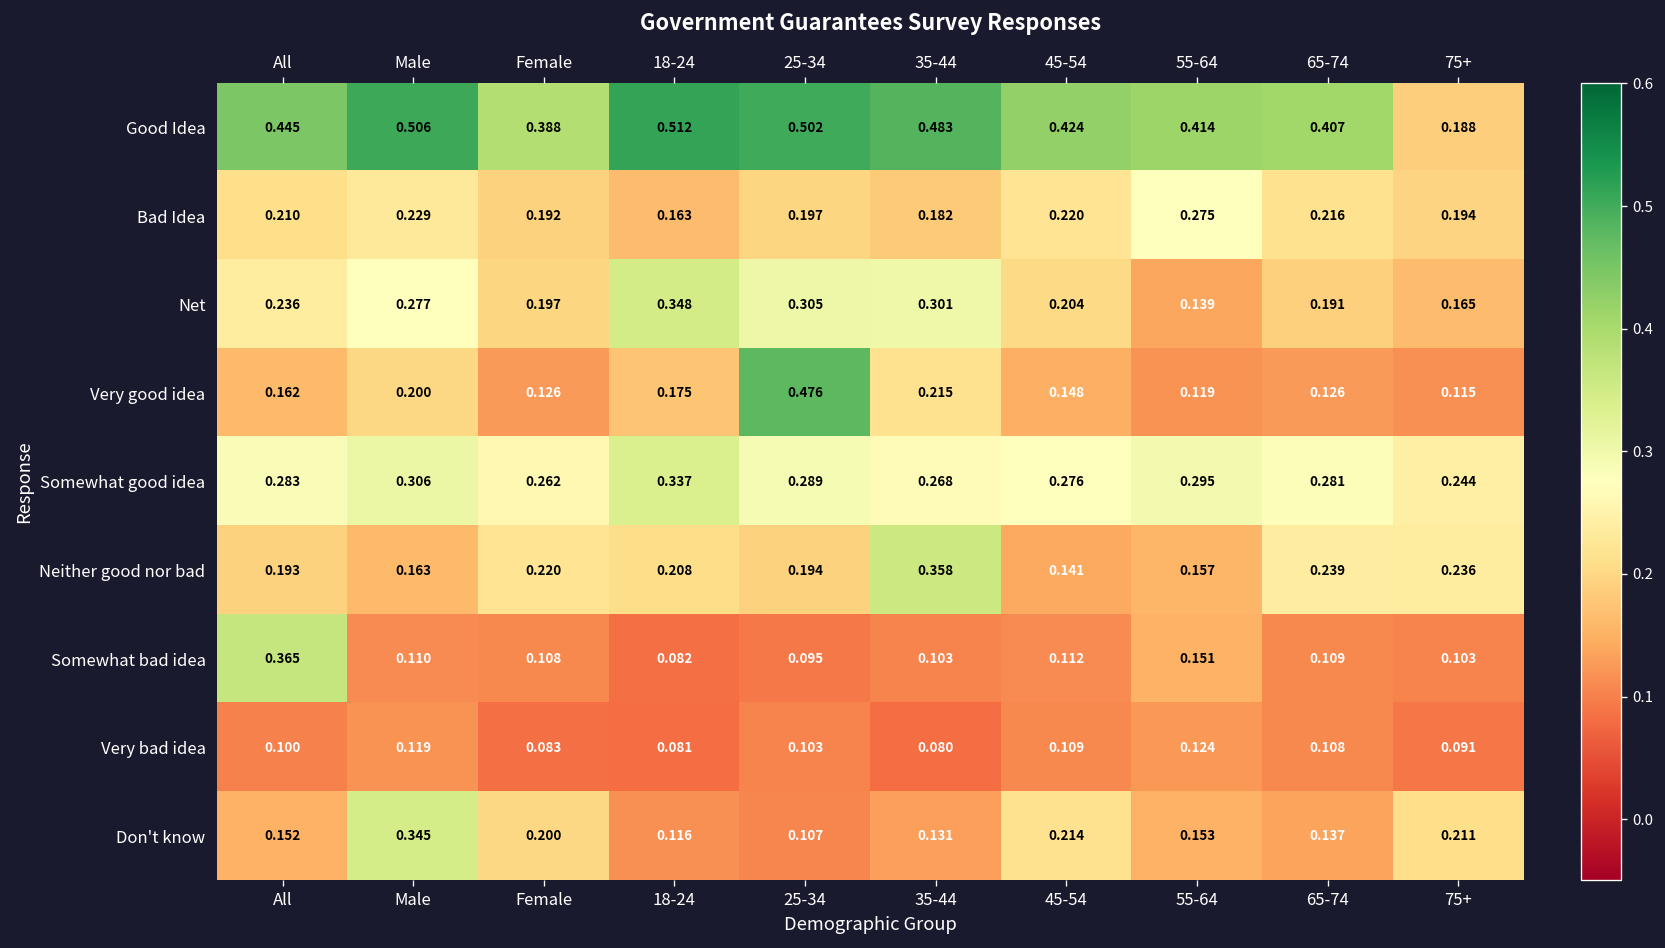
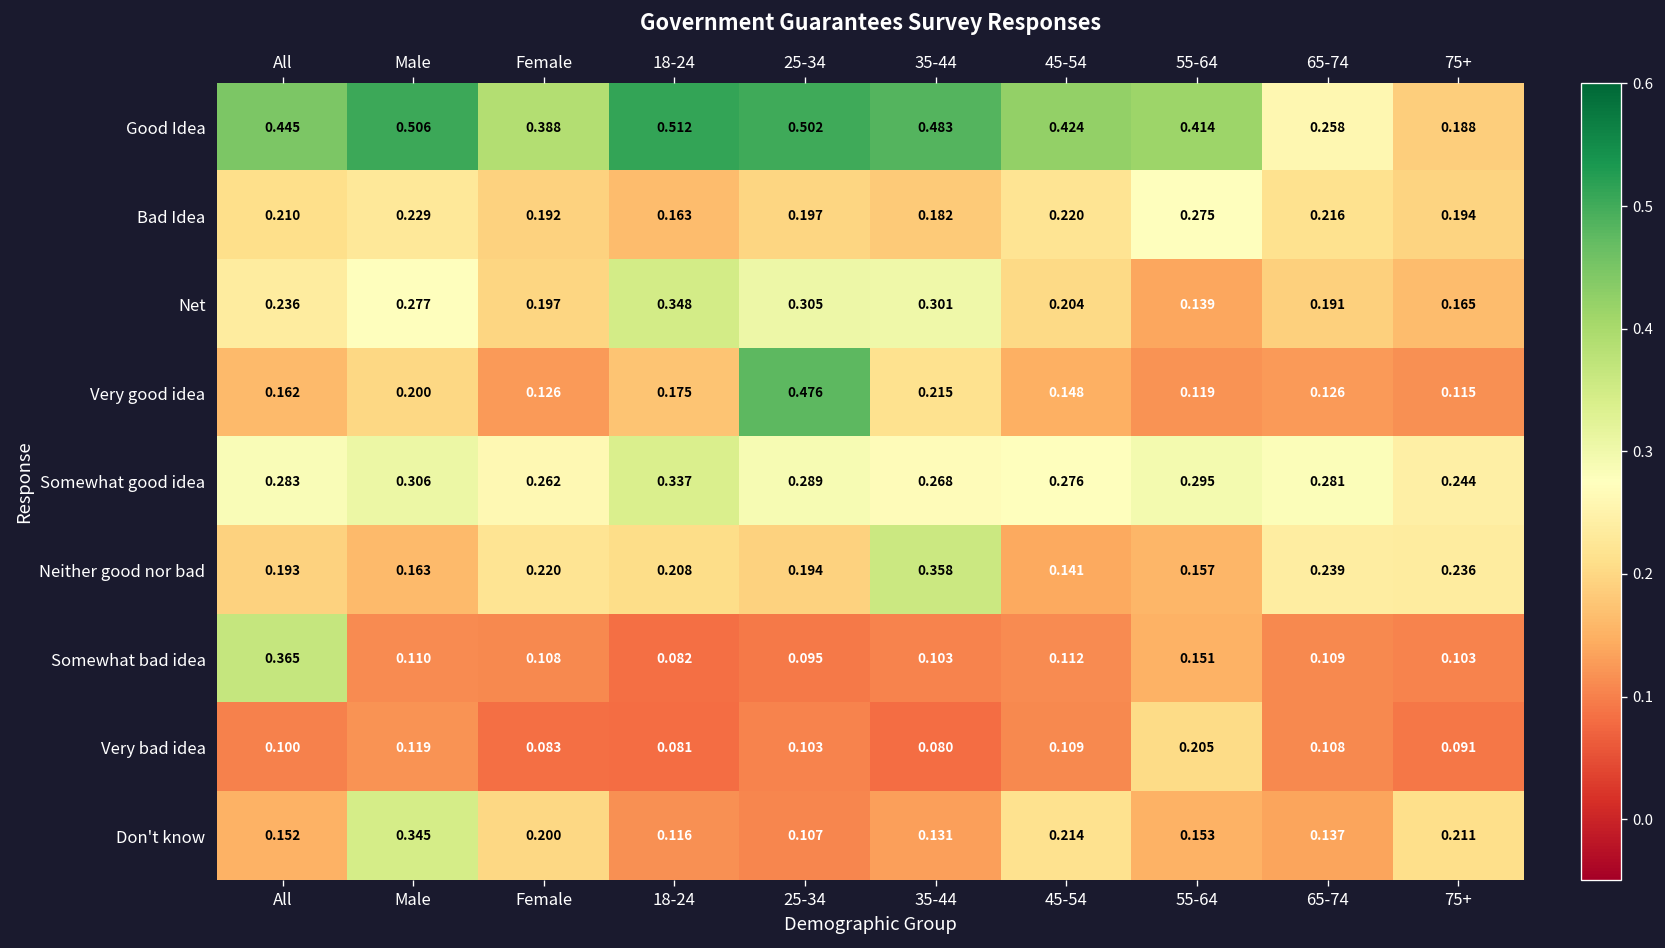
  {
    "Good Idea": {
      "All": 0.445,
      "Male": 0.506,
      "Female": 0.388,
      "18-24": 0.512,
      "25-34": 0.502,
      "35-44": 0.483,
      "45-54": 0.424,
      "55-64": 0.414,
-     "65-74": 0.407,
+     "65-74": 0.258,
      "75+": 0.188
    },
    "Bad Idea": {
      "All": 0.210,
      "Male": 0.229,
      "Female": 0.192,
      "18-24": 0.163,
      "25-34": 0.197,
      "35-44": 0.182,
      "45-54": 0.220,
      "55-64": 0.275,
      "65-74": 0.216,
      "75+": 0.194
    },
    "Net": {
      "All": 0.236,
      "Male": 0.277,
      "Female": 0.197,
      "18-24": 0.348,
      "25-34": 0.305,
      "35-44": 0.301,
      "45-54": 0.204,
      "55-64": 0.139,
      "65-74": 0.191,
      "75+": 0.165
    },
    "Very good idea": {
      "All": 0.162,
      "Male": 0.200,
      "Female": 0.126,
      "18-24": 0.175,
      "25-34": 0.476,
      "35-44": 0.215,
      "45-54": 0.148,
      "55-64": 0.119,
      "65-74": 0.126,
      "75+": 0.115
    },
    "Somewhat good idea": {
      "All": 0.283,
      "Male": 0.306,
      "Female": 0.262,
      "18-24": 0.337,
      "25-34": 0.289,
      "35-44": 0.268,
      "45-54": 0.276,
      "55-64": 0.295,
      "65-74": 0.281,
      "75+": 0.244
    },
    "Neither good nor bad": {
      "All": 0.193,
      "Male": 0.163,
      "Female": 0.220,
      "18-24": 0.208,
      "25-34": 0.194,
      "35-44": 0.358,
      "45-54": 0.141,
      "55-64": 0.157,
      "65-74": 0.239,
      "75+": 0.236
    },
    "Somewhat bad idea": {
      "All": 0.365,
      "Male": 0.110,
      "Female": 0.108,
      "18-24": 0.082,
      "25-34": 0.095,
      "35-44": 0.103,
      "45-54": 0.112,
      "55-64": 0.151,
      "65-74": 0.109,
      "75+": 0.103
    },
    "Very bad idea": {
      "All": 0.100,
      "Male": 0.119,
      "Female": 0.083,
      "18-24": 0.081,
      "25-34": 0.103,
      "35-44": 0.080,
      "45-54": 0.109,
-     "55-64": 0.124,
+     "55-64": 0.205,
      "65-74": 0.108,
      "75+": 0.091
    },
    "Don't know": {
      "All": 0.152,
      "Male": 0.345,
      "Female": 0.200,
      "18-24": 0.116,
      "25-34": 0.107,
      "35-44": 0.131,
      "45-54": 0.214,
      "55-64": 0.153,
      "65-74": 0.137,
      "75+": 0.211
    }
  }
